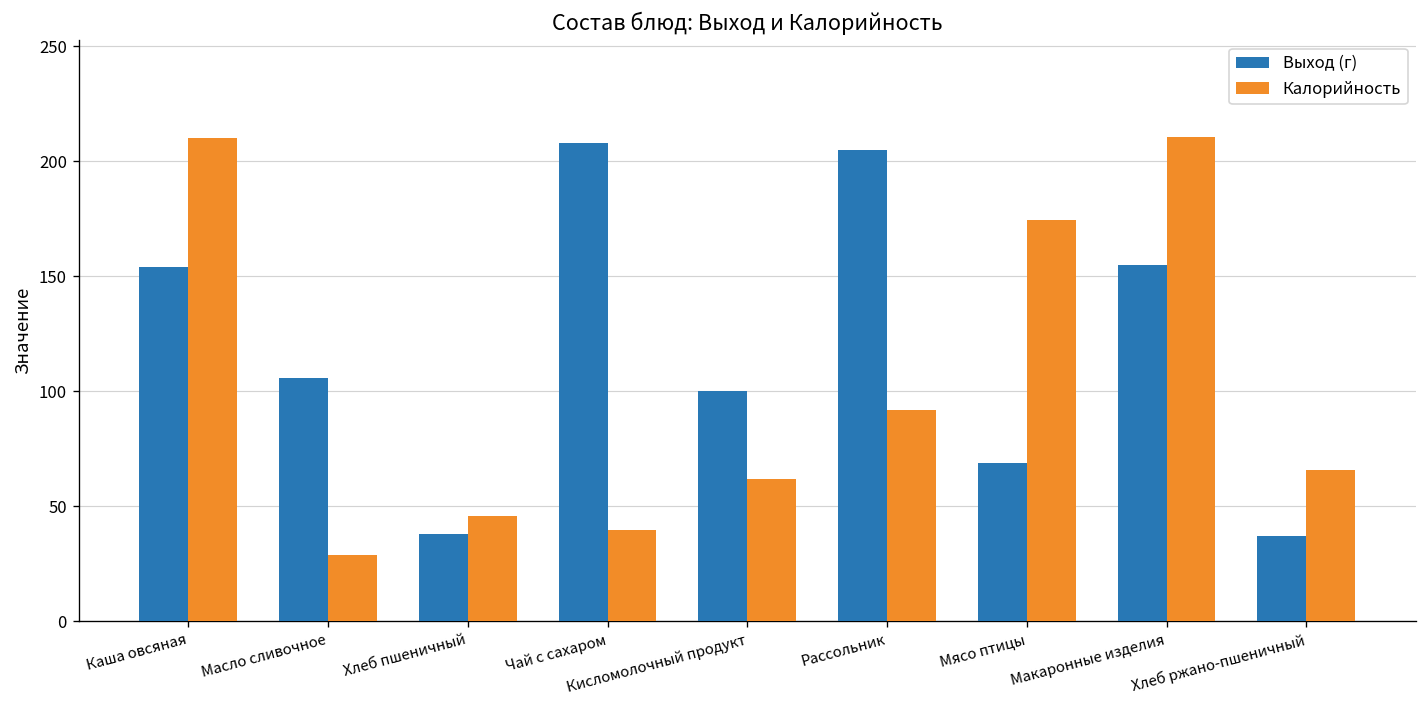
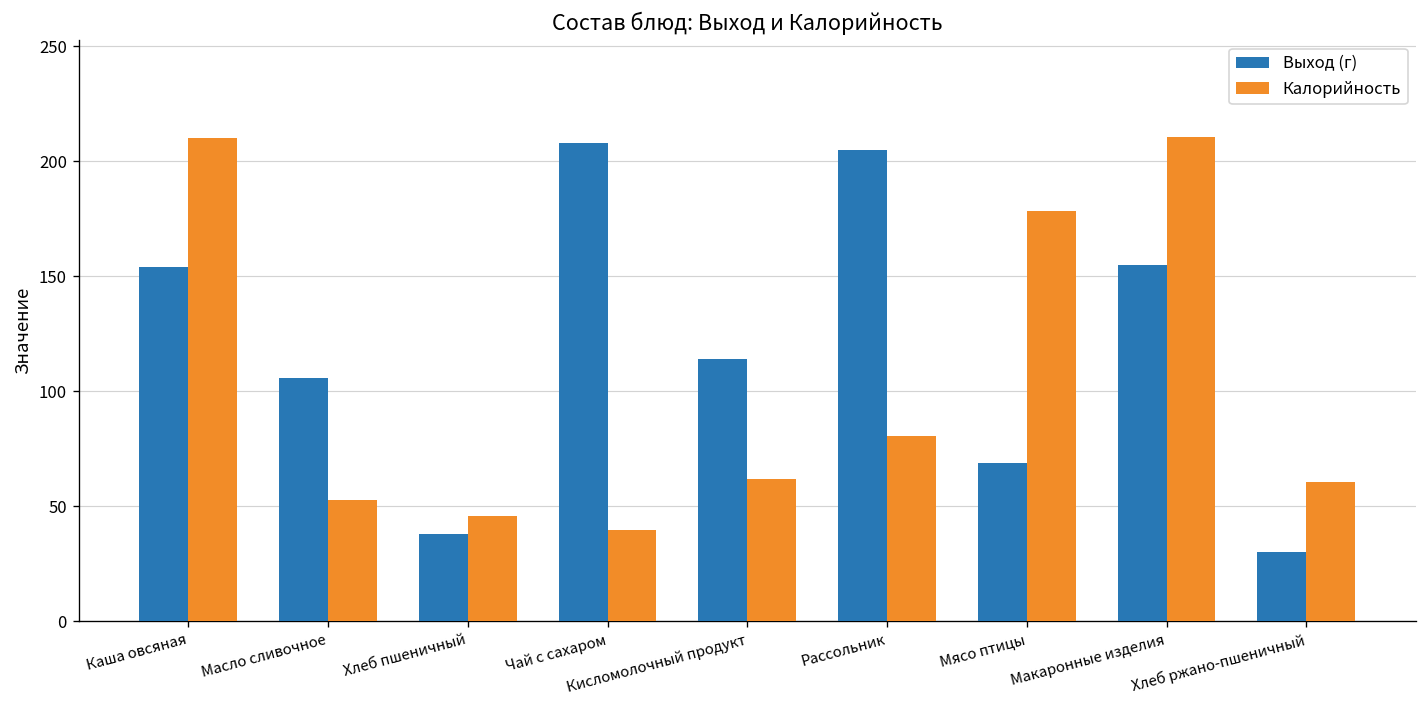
  {
    "Выход (г)": {
      "Каша овсяная": 154,
      "Масло сливочное": 106,
      "Хлеб пшеничный": 38,
      "Чай с сахаром": 208,
-     "Кисломолочный продукт": 100,
+     "Кисломолочный продукт": 114,
      "Рассольник": 205,
      "Мясо птицы": 69,
      "Макаронные изделия": 155,
-     "Хлеб ржано-пшеничный": 37
+     "Хлеб ржано-пшеничный": 30
    },
    "Калорийность": {
      "Каша овсяная": 210,
-     "Масло сливочное": 29,
+     "Масло сливочное": 53,
      "Хлеб пшеничный": 46,
      "Чай с сахаром": 40,
      "Кисломолочный продукт": 62,
-     "Рассольник": 92,
-     "Мясо птицы": 174,
+     "Рассольник": 81,
+     "Мясо птицы": 179,
      "Макаронные изделия": 211,
-     "Хлеб ржано-пшеничный": 66
+     "Хлеб ржано-пшеничный": 60
    }
  }
